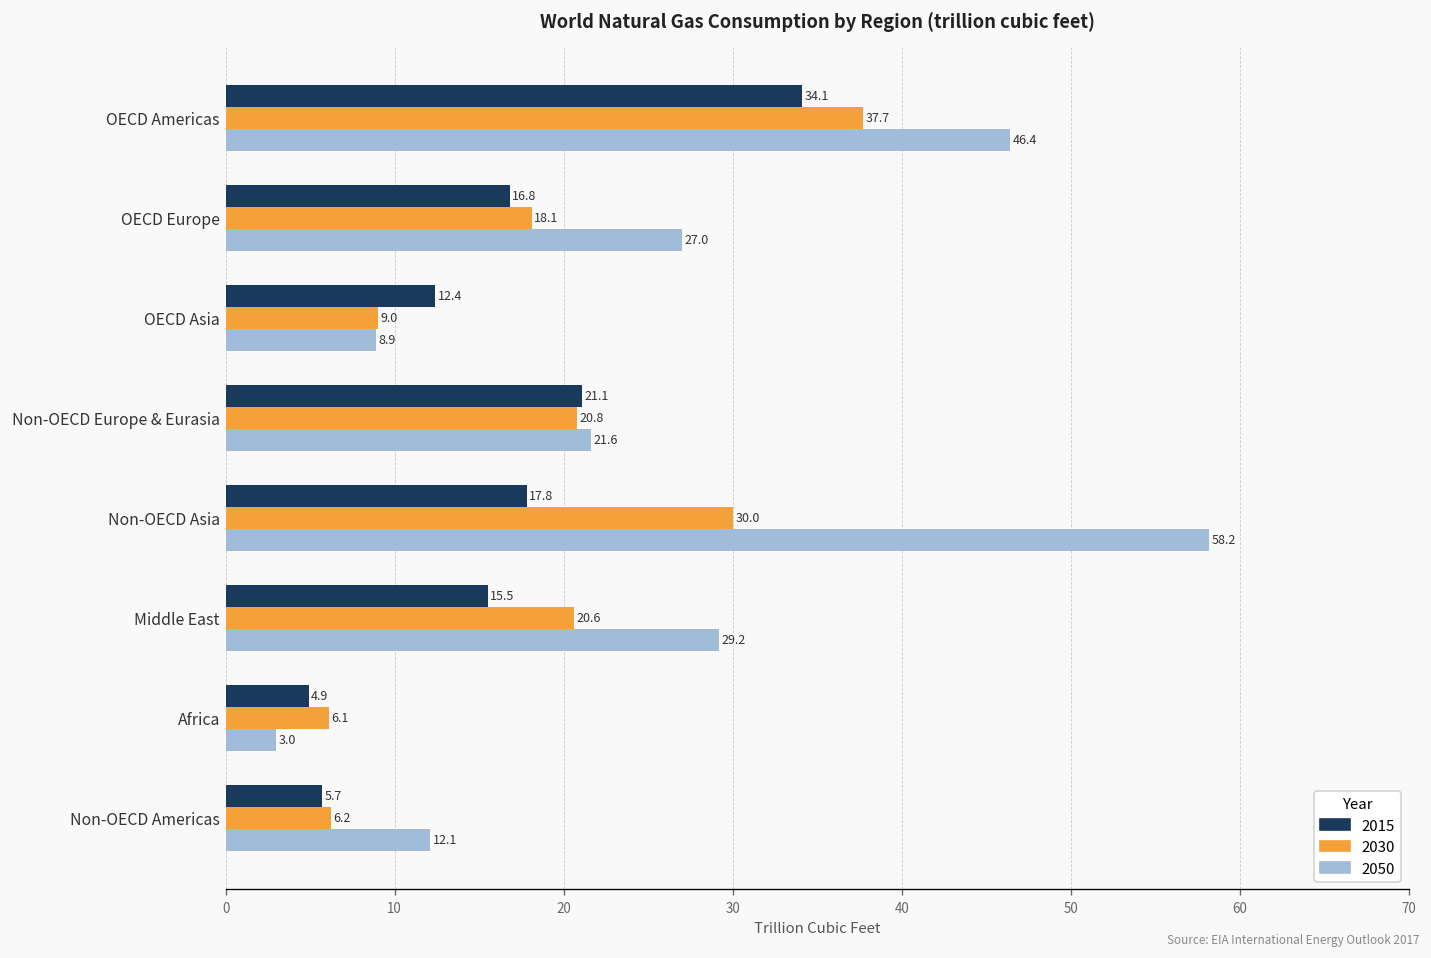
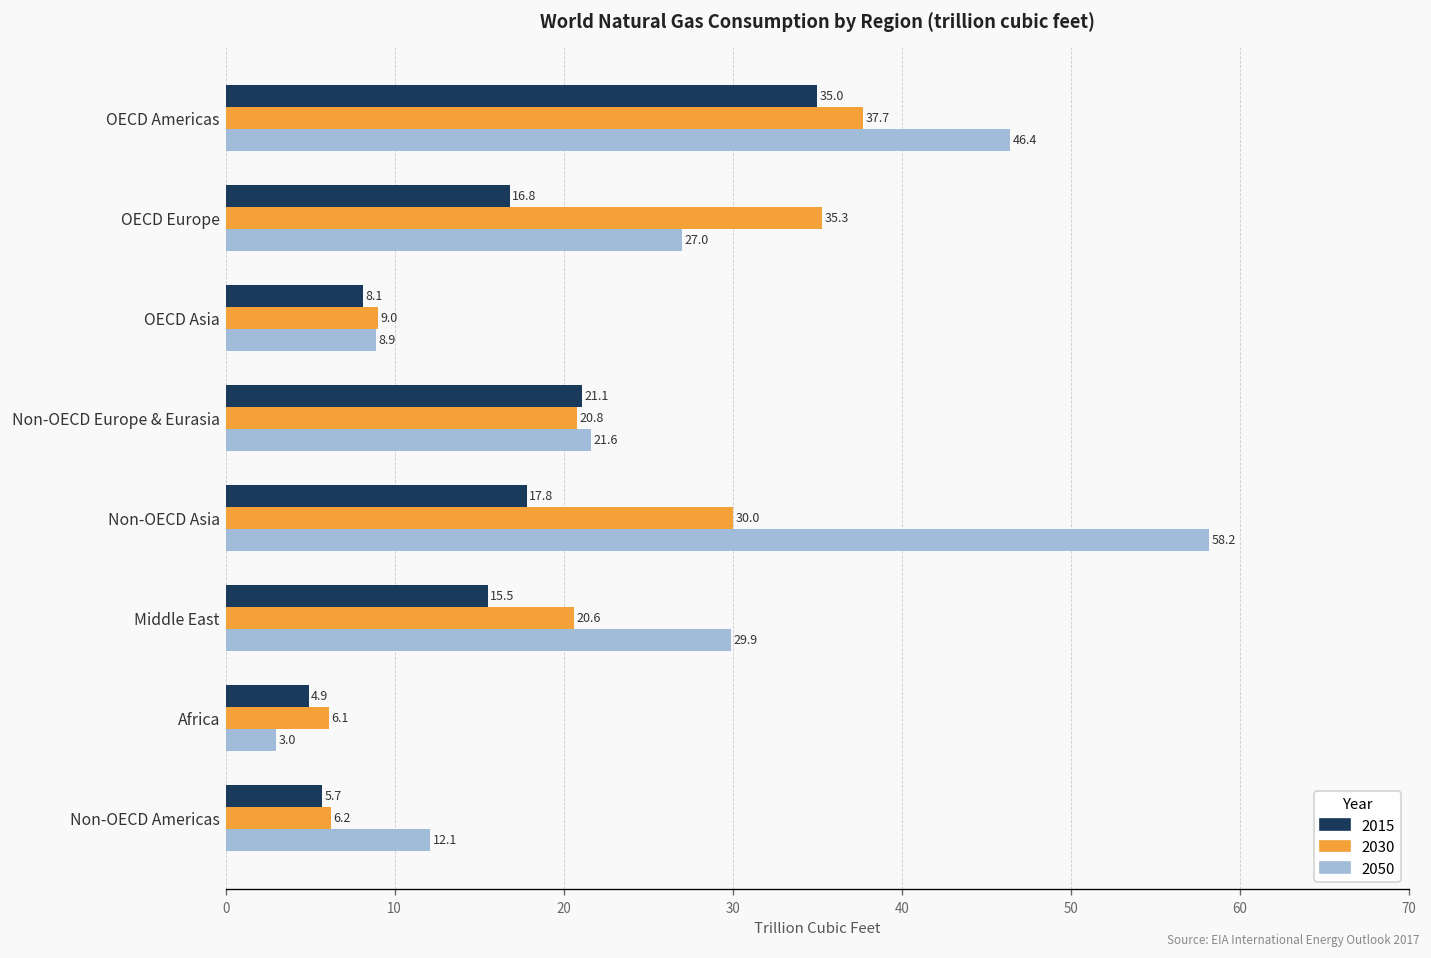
  {
    "2015": {
-     "OECD Americas": 34.1,
+     "OECD Americas": 35.0,
      "OECD Europe": 16.8,
-     "OECD Asia": 12.4,
+     "OECD Asia": 8.1,
      "Non-OECD Europe & Eurasia": 21.1,
      "Non-OECD Asia": 17.8,
      "Middle East": 15.5,
      "Africa": 4.9,
      "Non-OECD Americas": 5.7
    },
    "2030": {
      "OECD Americas": 37.7,
-     "OECD Europe": 18.1,
+     "OECD Europe": 35.3,
      "OECD Asia": 9.0,
      "Non-OECD Europe & Eurasia": 20.8,
      "Non-OECD Asia": 30.0,
      "Middle East": 20.6,
      "Africa": 6.1,
      "Non-OECD Americas": 6.2
    },
    "2050": {
      "OECD Americas": 46.4,
      "OECD Europe": 27.0,
      "OECD Asia": 8.9,
      "Non-OECD Europe & Eurasia": 21.6,
      "Non-OECD Asia": 58.2,
-     "Middle East": 29.2,
+     "Middle East": 29.9,
      "Africa": 3.0,
      "Non-OECD Americas": 12.1
    }
  }
